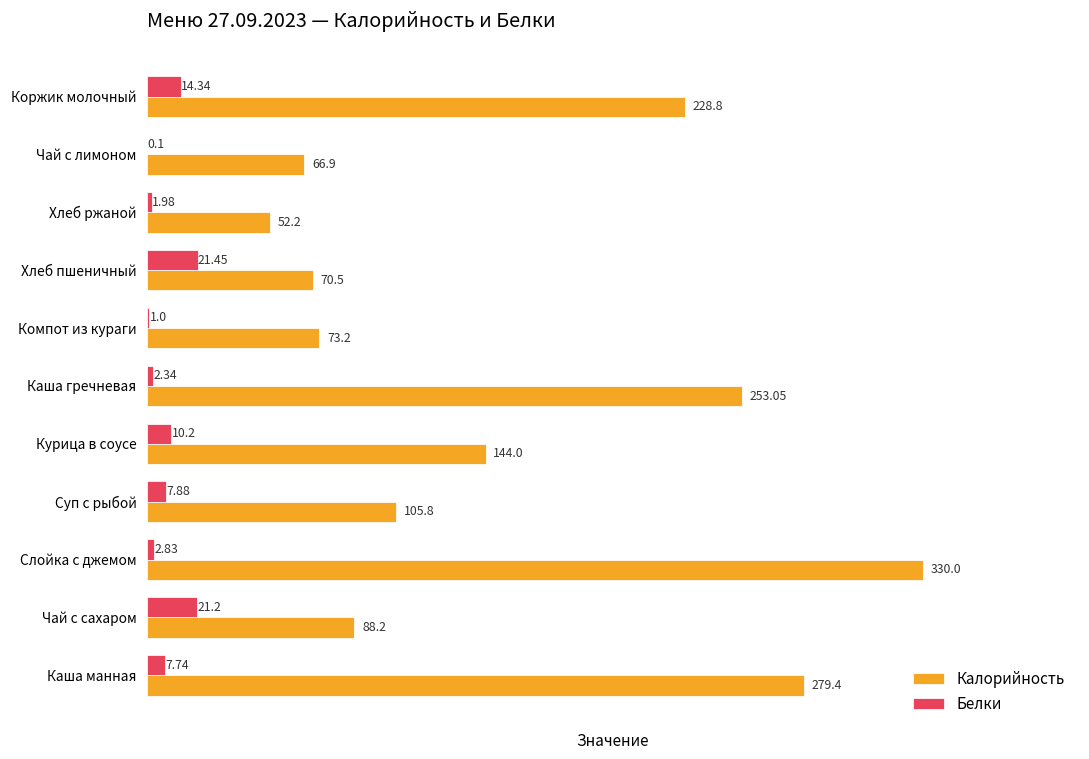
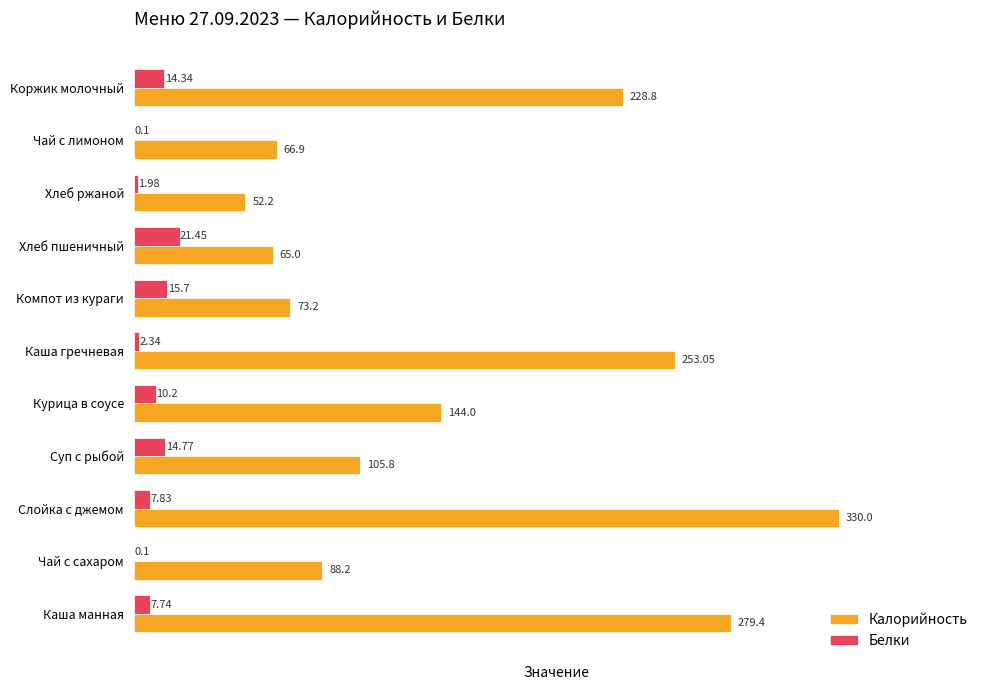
  {
    "Калорийность": {
      "Коржик молочный": 228.8,
      "Чай с лимоном": 66.9,
      "Хлеб ржаной": 52.2,
-     "Хлеб пшеничный": 70.5,
+     "Хлеб пшеничный": 65.0,
      "Компот из кураги": 73.2,
      "Каша гречневая": 253.05,
      "Курица в соусе": 144.0,
      "Суп с рыбой": 105.8,
      "Слойка с джемом": 330.0,
      "Чай с сахаром": 88.2,
      "Каша манная": 279.4
    },
    "Белки": {
      "Коржик молочный": 14.34,
      "Чай с лимоном": 0.1,
      "Хлеб ржаной": 1.98,
      "Хлеб пшеничный": 21.45,
-     "Компот из кураги": 1.0,
+     "Компот из кураги": 15.7,
      "Каша гречневая": 2.34,
      "Курица в соусе": 10.2,
-     "Суп с рыбой": 7.88,
-     "Слойка с джемом": 2.83,
-     "Чай с сахаром": 21.2,
+     "Суп с рыбой": 14.77,
+     "Слойка с джемом": 7.83,
+     "Чай с сахаром": 0.1,
      "Каша манная": 7.74
    }
  }
